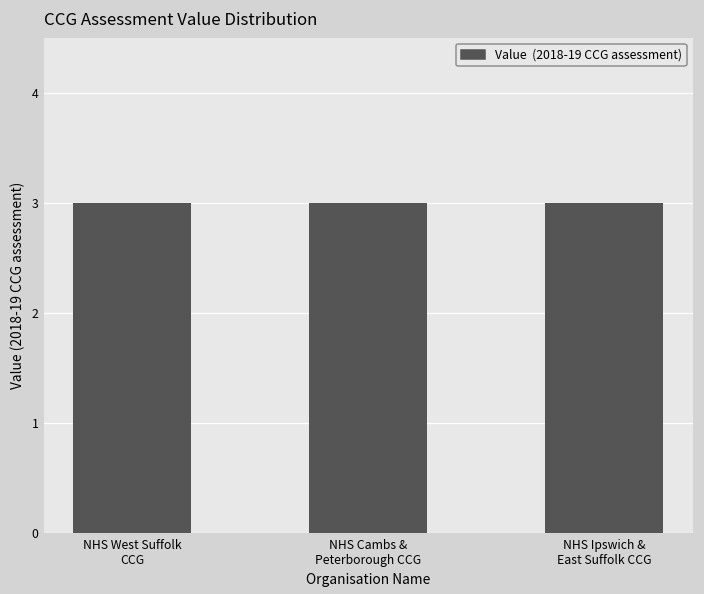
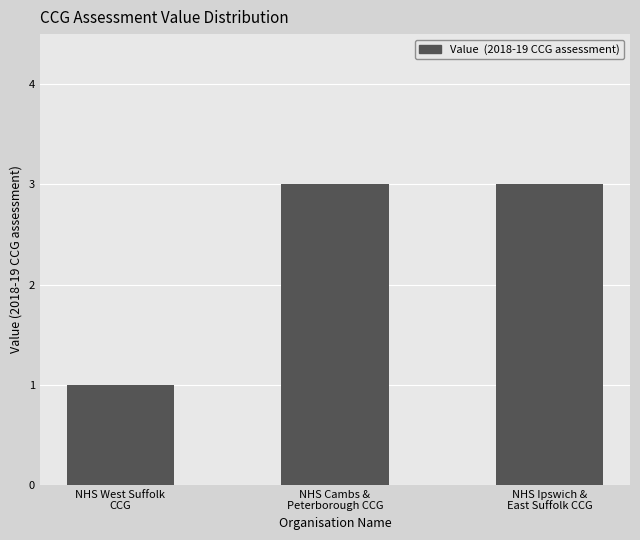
  {
-   "NHS West Suffolk CCG": 3,
+   "NHS West Suffolk CCG": 1,
    "NHS Cambs & Peterborough CCG": 3,
    "NHS Ipswich & East Suffolk CCG": 3
  }
